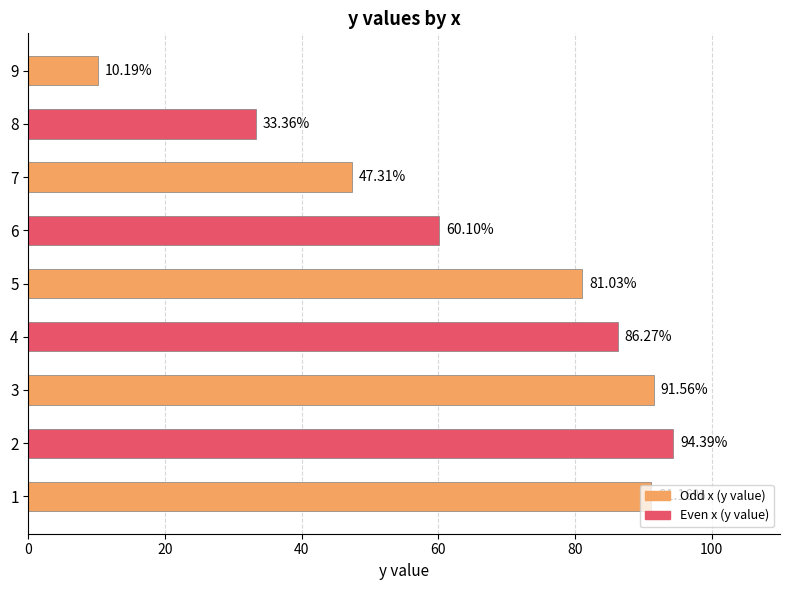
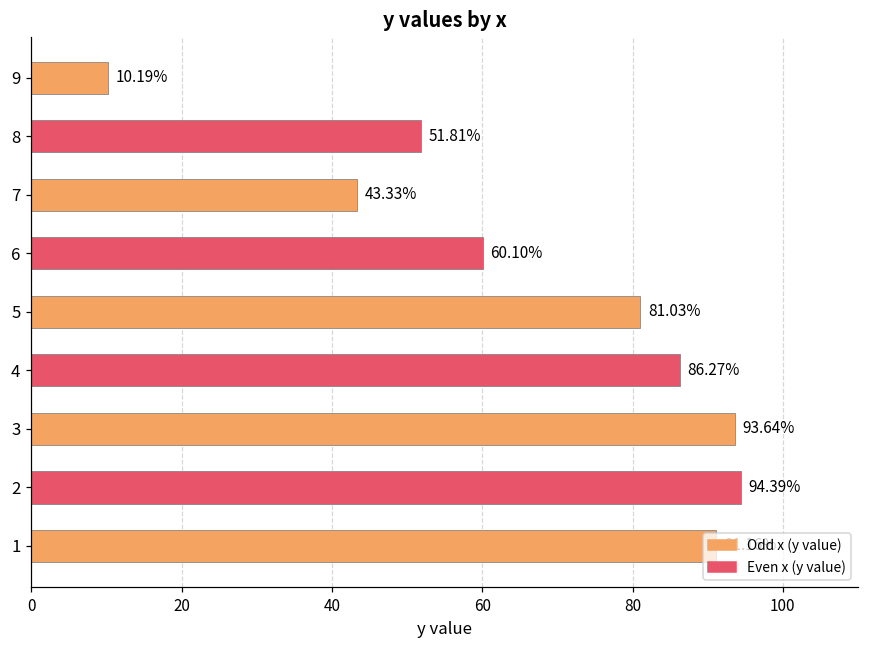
  {
    "9": "10.19%",
-   "8": "33.36%",
-   "7": "47.31%",
+   "8": "51.81%",
+   "7": "43.33%",
    "6": "60.10%",
    "5": "81.03%",
    "4": "86.27%",
-   "3": "91.56%",
+   "3": "93.64%",
    "2": "94.39%"
  }
